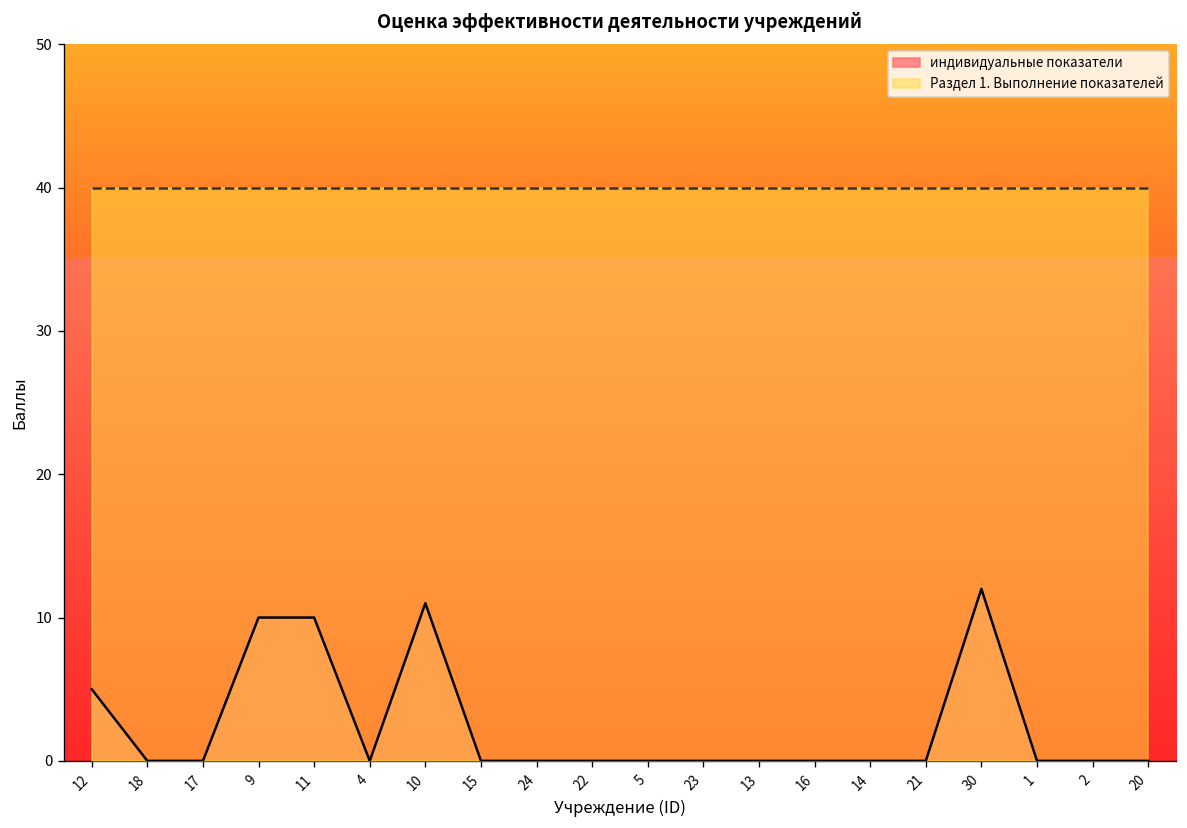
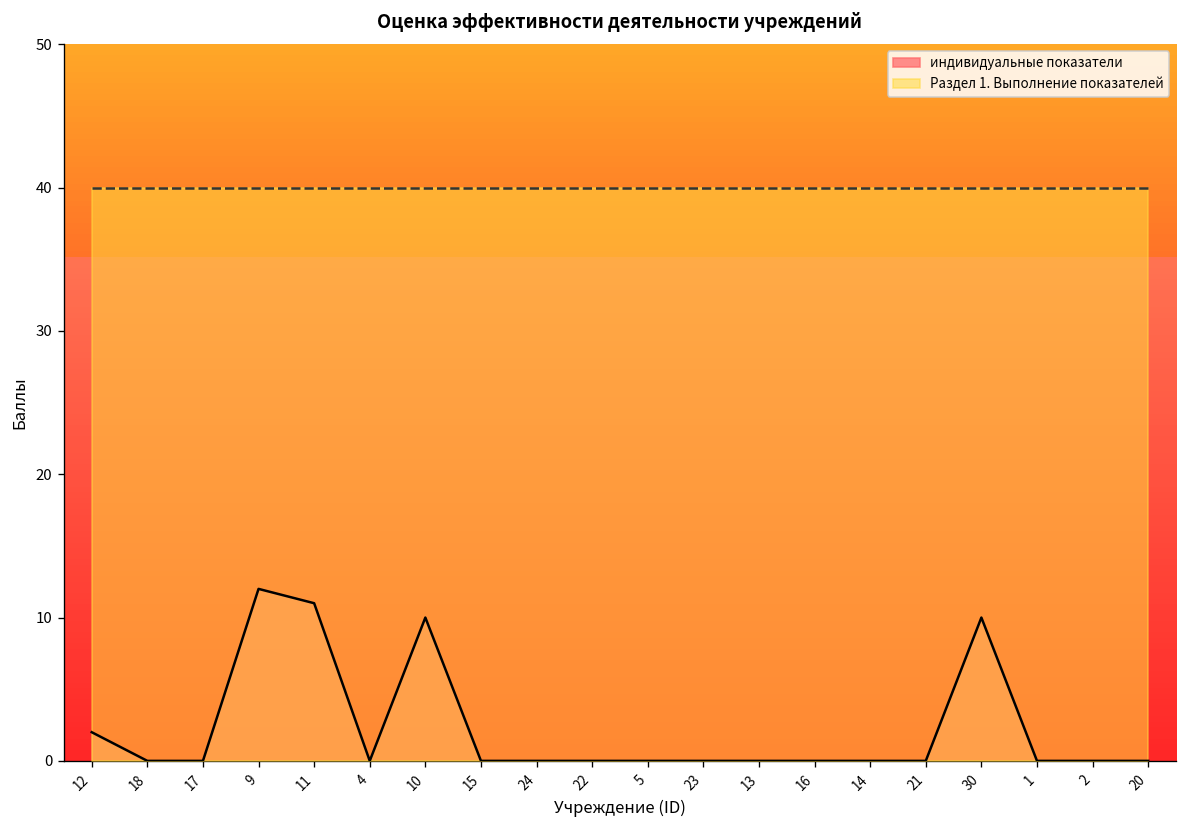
  {
    "индивидуальные показатели": {
-     "12": 5,
+     "12": 2,
      "18": 0,
      "17": 0,
-     "9": 10,
-     "11": 10,
+     "9": 12,
+     "11": 11,
      "4": 0,
-     "10": 11,
+     "10": 10,
      "15": 0,
      "24": 0,
      "22": 0,
      "5": 0,
      "23": 0,
      "13": 0,
      "16": 0,
      "14": 0,
      "21": 0,
-     "30": 12,
+     "30": 10,
      "1": 0,
      "2": 0,
      "20": 0
    },
    "Раздел 1. Выполнение показателей": {
      "12": 40,
      "18": 40,
      "17": 40,
      "9": 40,
      "11": 40,
      "4": 40,
      "10": 40,
      "15": 40,
      "24": 40,
      "22": 40,
      "5": 40,
      "23": 40,
      "13": 40,
      "16": 40,
      "14": 40,
      "21": 40,
      "30": 40,
      "1": 40,
      "2": 40,
      "20": 40
    }
  }
